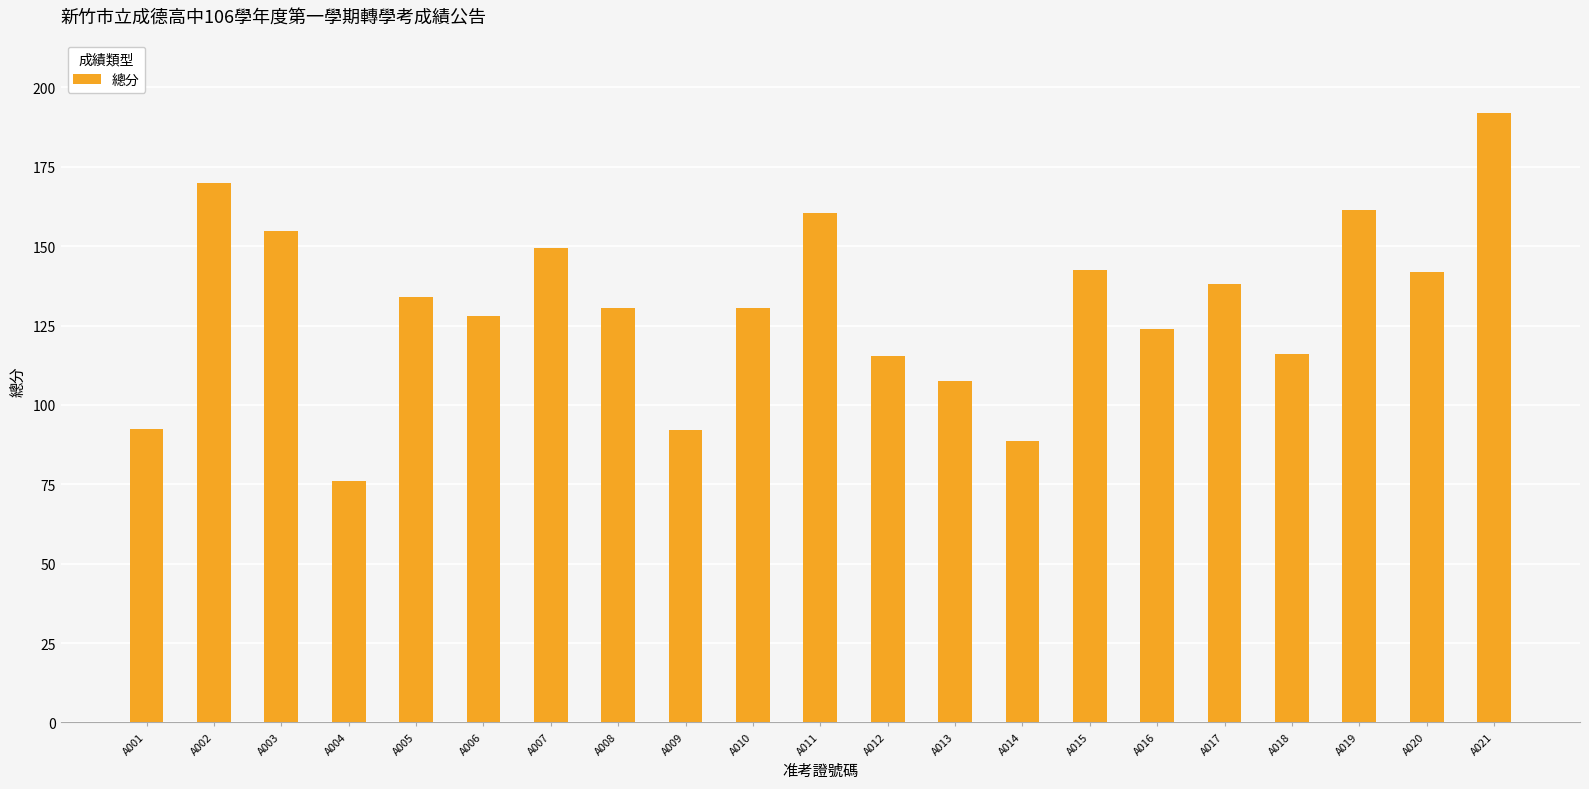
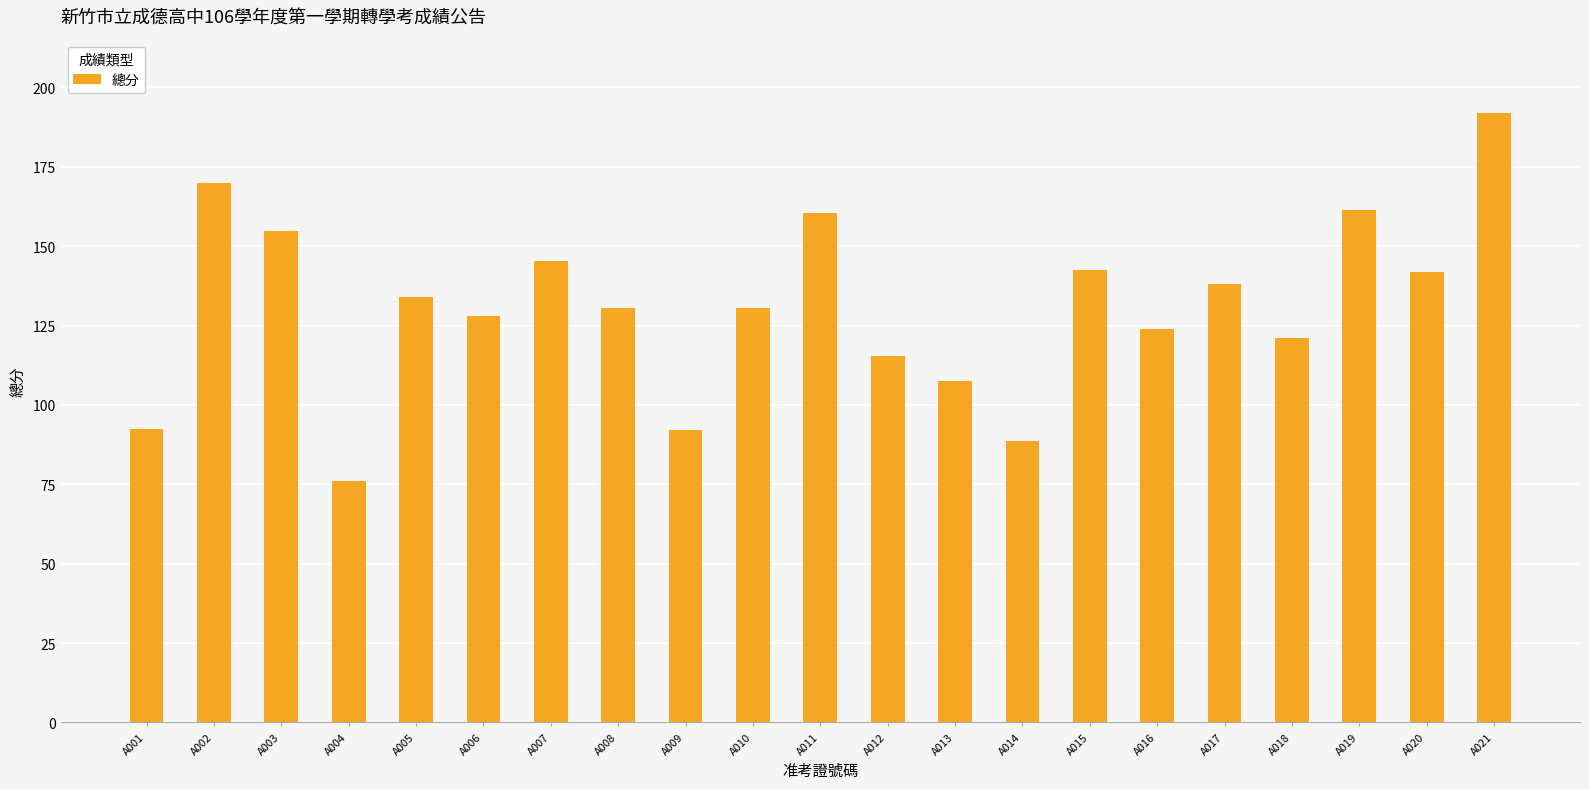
  {
    "A001": 93,
    "A002": 170,
    "A003": 155,
    "A004": 76,
    "A005": 134,
    "A006": 128,
-   "A007": 150,
+   "A007": 145,
    "A008": 131,
    "A009": 92,
    "A010": 131,
    "A011": 161,
    "A012": 116,
    "A013": 108,
    "A014": 89,
    "A015": 143,
    "A016": 124,
    "A017": 138,
-   "A018": 116,
+   "A018": 121,
    "A019": 162,
    "A020": 142,
    "A021": 192
  }
